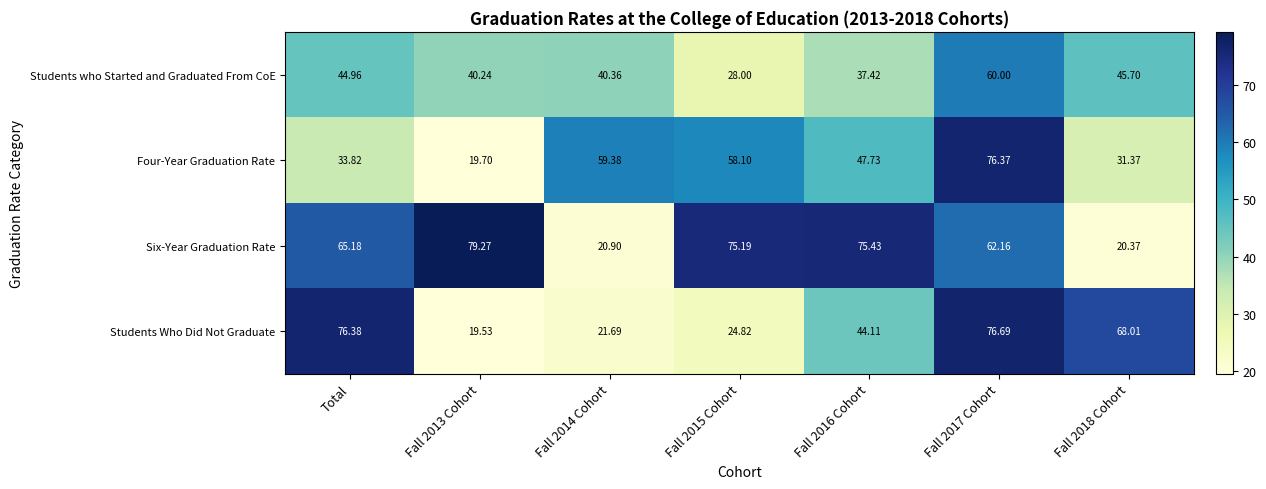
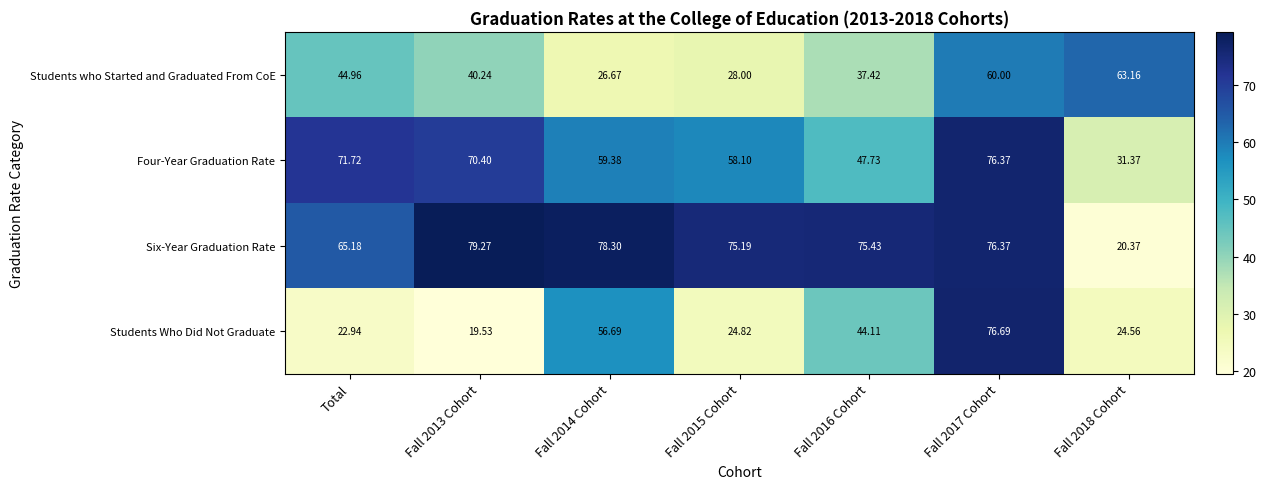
  {
    "Students who Started and Graduated From CoE": {
      "Total": 44.96,
      "Fall 2013 Cohort": 40.24,
-     "Fall 2014 Cohort": 40.36,
+     "Fall 2014 Cohort": 26.67,
      "Fall 2015 Cohort": 28.00,
      "Fall 2016 Cohort": 37.42,
      "Fall 2017 Cohort": 60.00,
-     "Fall 2018 Cohort": 45.70
+     "Fall 2018 Cohort": 63.16
    },
    "Four-Year Graduation Rate": {
-     "Total": 33.82,
-     "Fall 2013 Cohort": 19.70,
+     "Total": 71.72,
+     "Fall 2013 Cohort": 70.40,
      "Fall 2014 Cohort": 59.38,
      "Fall 2015 Cohort": 58.10,
      "Fall 2016 Cohort": 47.73,
      "Fall 2017 Cohort": 76.37,
      "Fall 2018 Cohort": 31.37
    },
    "Six-Year Graduation Rate": {
      "Total": 65.18,
      "Fall 2013 Cohort": 79.27,
-     "Fall 2014 Cohort": 20.90,
+     "Fall 2014 Cohort": 78.30,
      "Fall 2015 Cohort": 75.19,
      "Fall 2016 Cohort": 75.43,
-     "Fall 2017 Cohort": 62.16,
+     "Fall 2017 Cohort": 76.37,
      "Fall 2018 Cohort": 20.37
    },
    "Students Who Did Not Graduate": {
-     "Total": 76.38,
+     "Total": 22.94,
      "Fall 2013 Cohort": 19.53,
-     "Fall 2014 Cohort": 21.69,
+     "Fall 2014 Cohort": 56.69,
      "Fall 2015 Cohort": 24.82,
      "Fall 2016 Cohort": 44.11,
      "Fall 2017 Cohort": 76.69,
-     "Fall 2018 Cohort": 68.01
+     "Fall 2018 Cohort": 24.56
    }
  }
